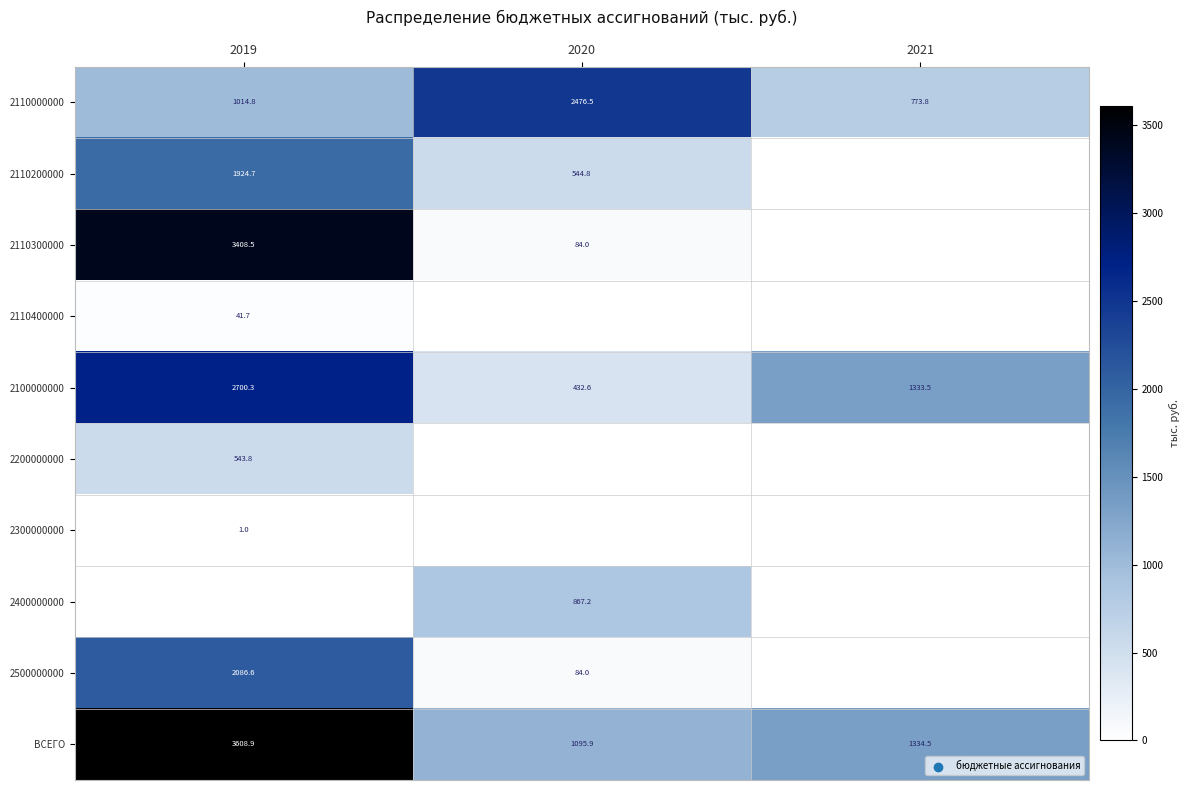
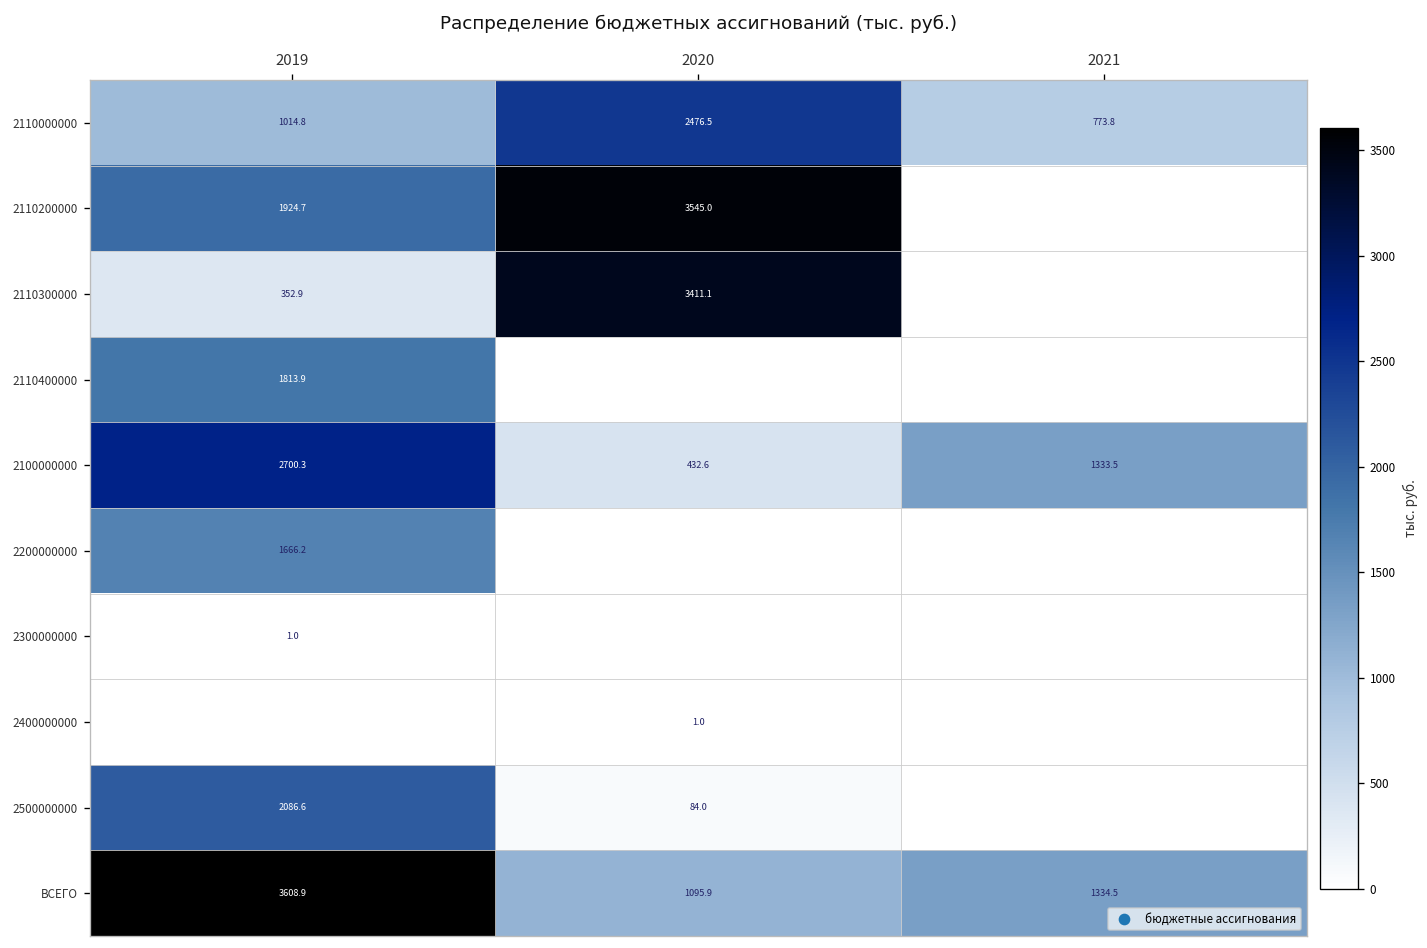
  {
    "2110000000": {
      "2019": 1014.8,
      "2020": 2476.5,
      "2021": 773.8
    },
    "2110200000": {
      "2019": 1924.7,
-     "2020": 544.8
+     "2020": 3545.0
    },
    "2110300000": {
-     "2019": 3408.5,
-     "2020": 84.0
+     "2019": 352.9,
+     "2020": 3411.1
    },
    "2110400000": {
-     "2019": 41.7
+     "2019": 1813.9
    },
    "2100000000": {
      "2019": 2700.3,
      "2020": 432.6,
      "2021": 1333.5
    },
    "2200000000": {
-     "2019": 543.8
+     "2019": 1666.2
    },
    "2300000000": {
      "2019": 1.0
    },
    "2400000000": {
-     "2020": 867.2
+     "2020": 1.0
    },
    "2500000000": {
      "2019": 2086.6,
      "2020": 84.0
    },
    "ВСЕГО": {
      "2019": 3608.9,
      "2020": 1095.9,
      "2021": 1334.5
    }
  }
